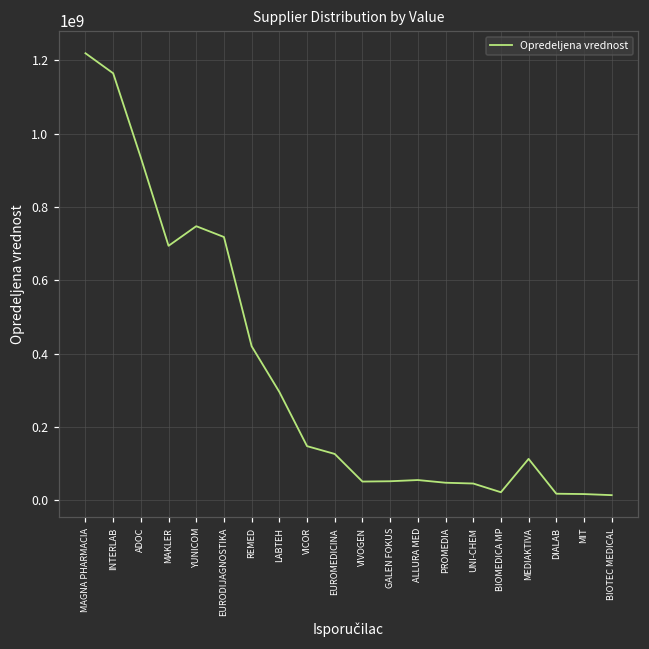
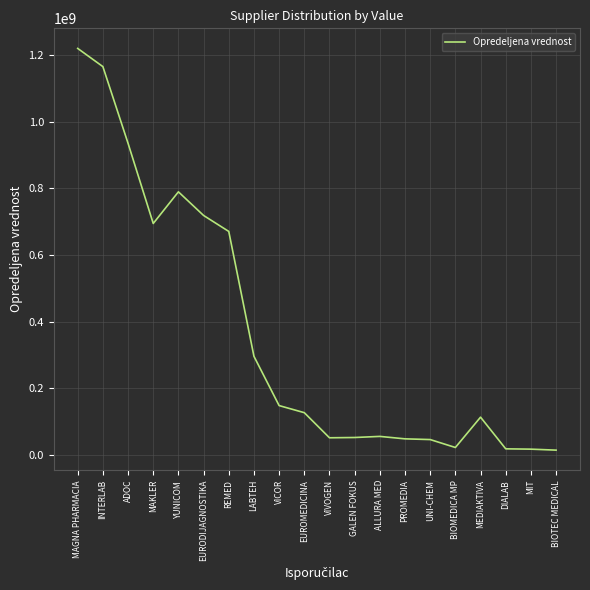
  {
    "MAGNA PHARMACIA": 1220000000,
    "INTERLAB": 1160000000,
    "ADOC": 930000000,
    "MAKLER": 690000000,
-   "YUNICOM": 750000000,
+   "YUNICOM": 790000000,
    "EURODIJAGNOSTIKA": 720000000,
-   "REMED": 420000000,
+   "REMED": 670000000,
    "LABTEH": 300000000,
    "VICOR": 150000000,
    "EUROMEDICINA": 130000000,
    "VIVOGEN": 50000000,
    "GALEN FOKUS": 50000000,
    "ALLURA MED": 60000000,
    "PROMEDIA": 50000000,
    "UNI-CHEM": 50000000,
    "BIOMEDICA MP": 20000000,
    "MEDIAKTIVA": 110000000,
    "DIALAB": 20000000,
    "MIT": 20000000,
    "BIOTEC MEDICAL": 10000000
  }
